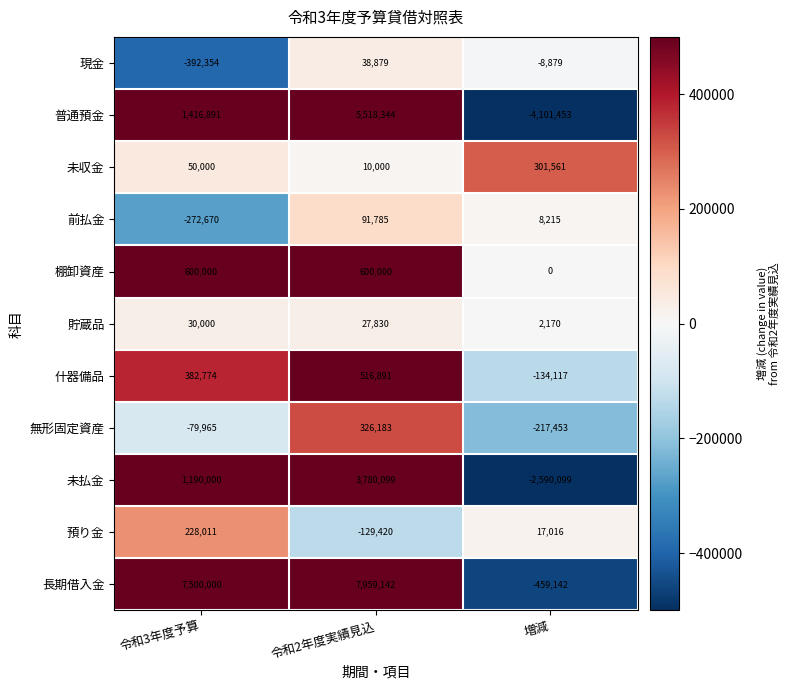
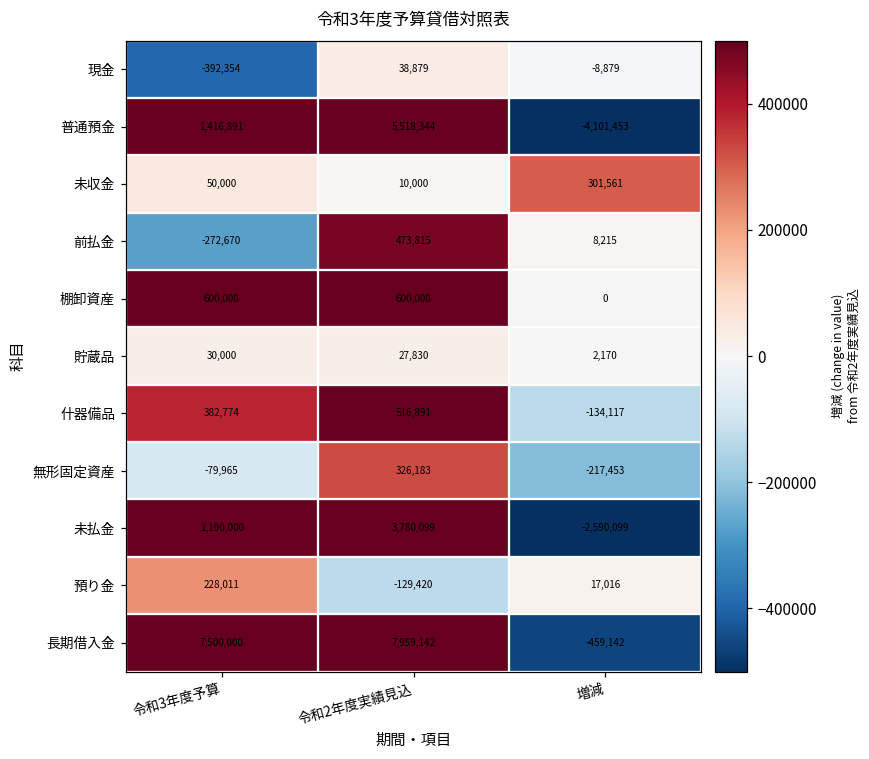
  {
    "現金": {
      "令和3年度予算": "-392,354",
      "令和2年度実績見込": "38,879",
      "増減": "-8,879"
    },
    "普通預金": {
      "令和3年度予算": "1,416,891",
      "令和2年度実績見込": "5,518,344",
      "増減": "-4,101,453"
    },
    "未収金": {
      "令和3年度予算": "50,000",
      "令和2年度実績見込": "10,000",
      "増減": "301,561"
    },
    "前払金": {
      "令和3年度予算": "-272,670",
-     "令和2年度実績見込": "91,785",
+     "令和2年度実績見込": "473,815",
      "増減": "8,215"
    },
    "棚卸資産": {
      "令和3年度予算": "600,000",
      "令和2年度実績見込": "600,000",
      "増減": "0"
    },
    "貯蔵品": {
      "令和3年度予算": "30,000",
      "令和2年度実績見込": "27,830",
      "増減": "2,170"
    },
    "什器備品": {
      "令和3年度予算": "382,774",
      "令和2年度実績見込": "516,891",
      "増減": "-134,117"
    },
    "無形固定資産": {
      "令和3年度予算": "-79,965",
      "令和2年度実績見込": "326,183",
      "増減": "-217,453"
    },
    "未払金": {
      "令和3年度予算": "1,190,000",
      "令和2年度実績見込": "3,780,099",
      "増減": "-2,590,099"
    },
    "預り金": {
      "令和3年度予算": "228,011",
      "令和2年度実績見込": "-129,420",
      "増減": "17,016"
    },
    "長期借入金": {
      "令和3年度予算": "7,500,000",
      "令和2年度実績見込": "7,959,142",
      "増減": "-459,142"
    }
  }
